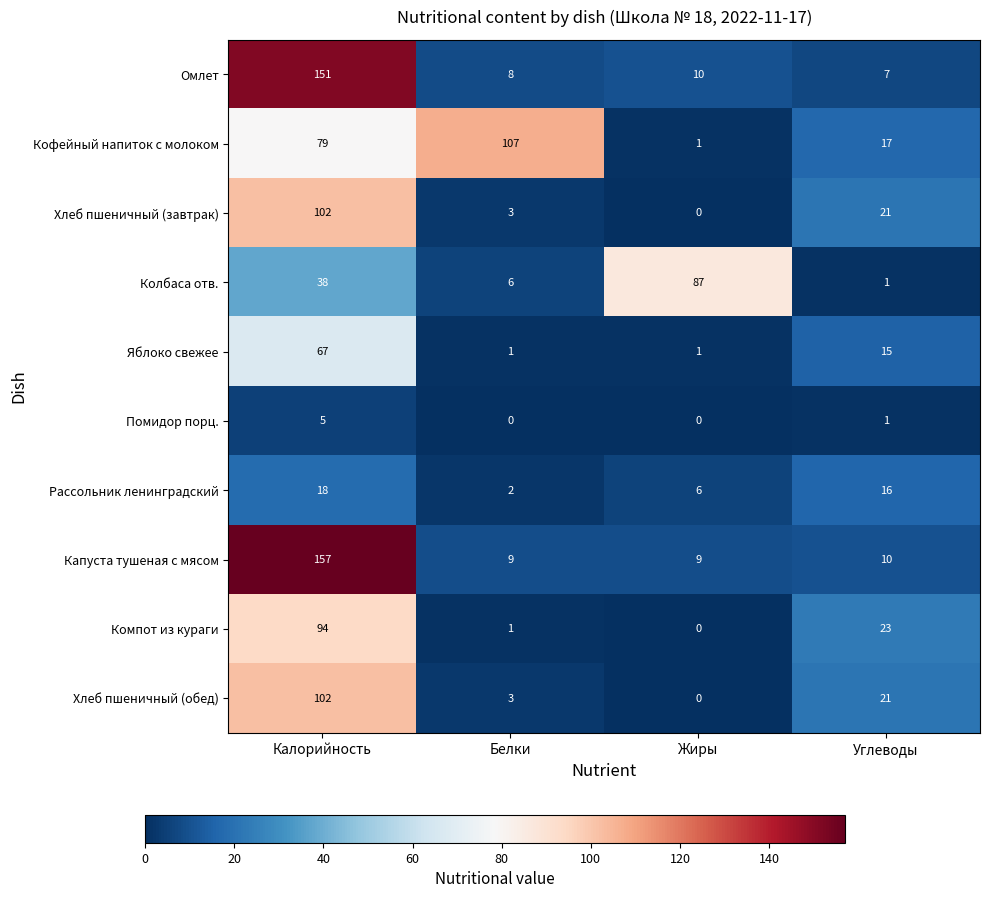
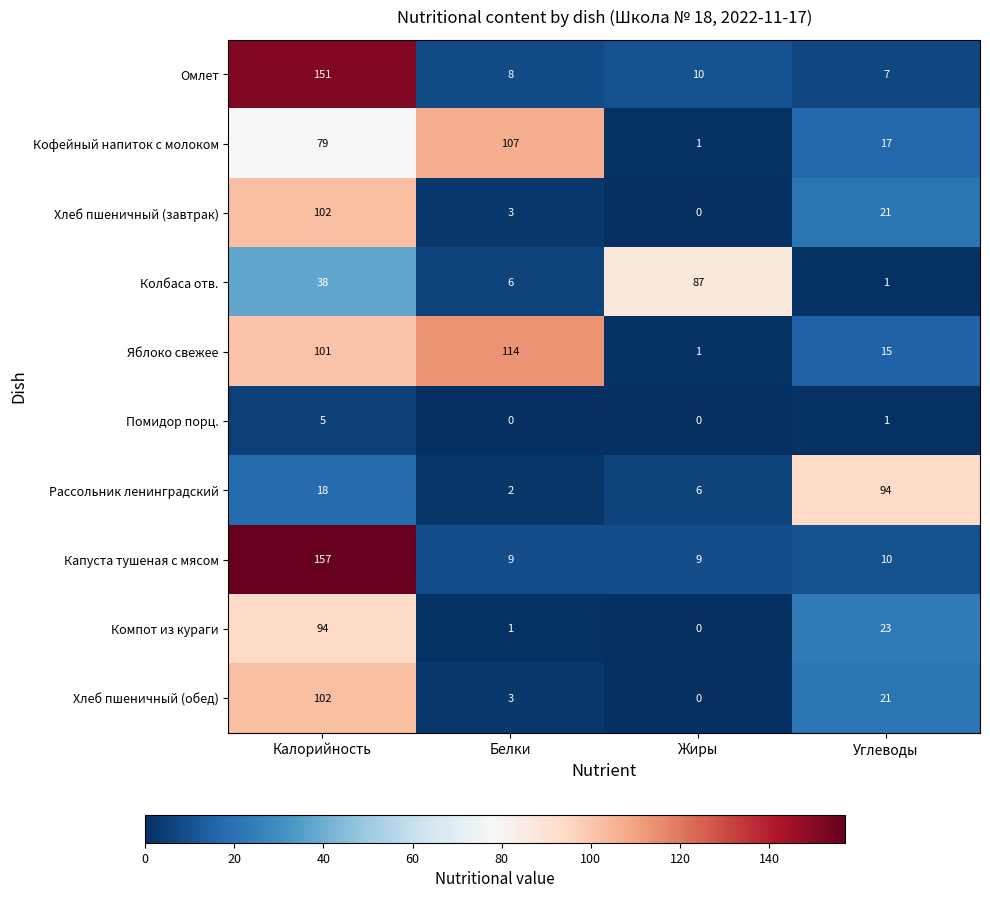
  {
    "Омлет": {
      "Калорийность": 151,
      "Белки": 8,
      "Жиры": 10,
      "Углеводы": 7
    },
    "Кофейный напиток с молоком": {
      "Калорийность": 79,
      "Белки": 107,
      "Жиры": 1,
      "Углеводы": 17
    },
    "Хлеб пшеничный (завтрак)": {
      "Калорийность": 102,
      "Белки": 3,
      "Жиры": 0,
      "Углеводы": 21
    },
    "Колбаса отв.": {
      "Калорийность": 38,
      "Белки": 6,
      "Жиры": 87,
      "Углеводы": 1
    },
    "Яблоко свежее": {
-     "Калорийность": 67,
-     "Белки": 1,
+     "Калорийность": 101,
+     "Белки": 114,
      "Жиры": 1,
      "Углеводы": 15
    },
    "Помидор порц.": {
      "Калорийность": 5,
      "Белки": 0,
      "Жиры": 0,
      "Углеводы": 1
    },
    "Рассольник ленинградский": {
      "Калорийность": 18,
      "Белки": 2,
      "Жиры": 6,
-     "Углеводы": 16
+     "Углеводы": 94
    },
    "Капуста тушеная с мясом": {
      "Калорийность": 157,
      "Белки": 9,
      "Жиры": 9,
      "Углеводы": 10
    },
    "Компот из кураги": {
      "Калорийность": 94,
      "Белки": 1,
      "Жиры": 0,
      "Углеводы": 23
    },
    "Хлеб пшеничный (обед)": {
      "Калорийность": 102,
      "Белки": 3,
      "Жиры": 0,
      "Углеводы": 21
    }
  }
